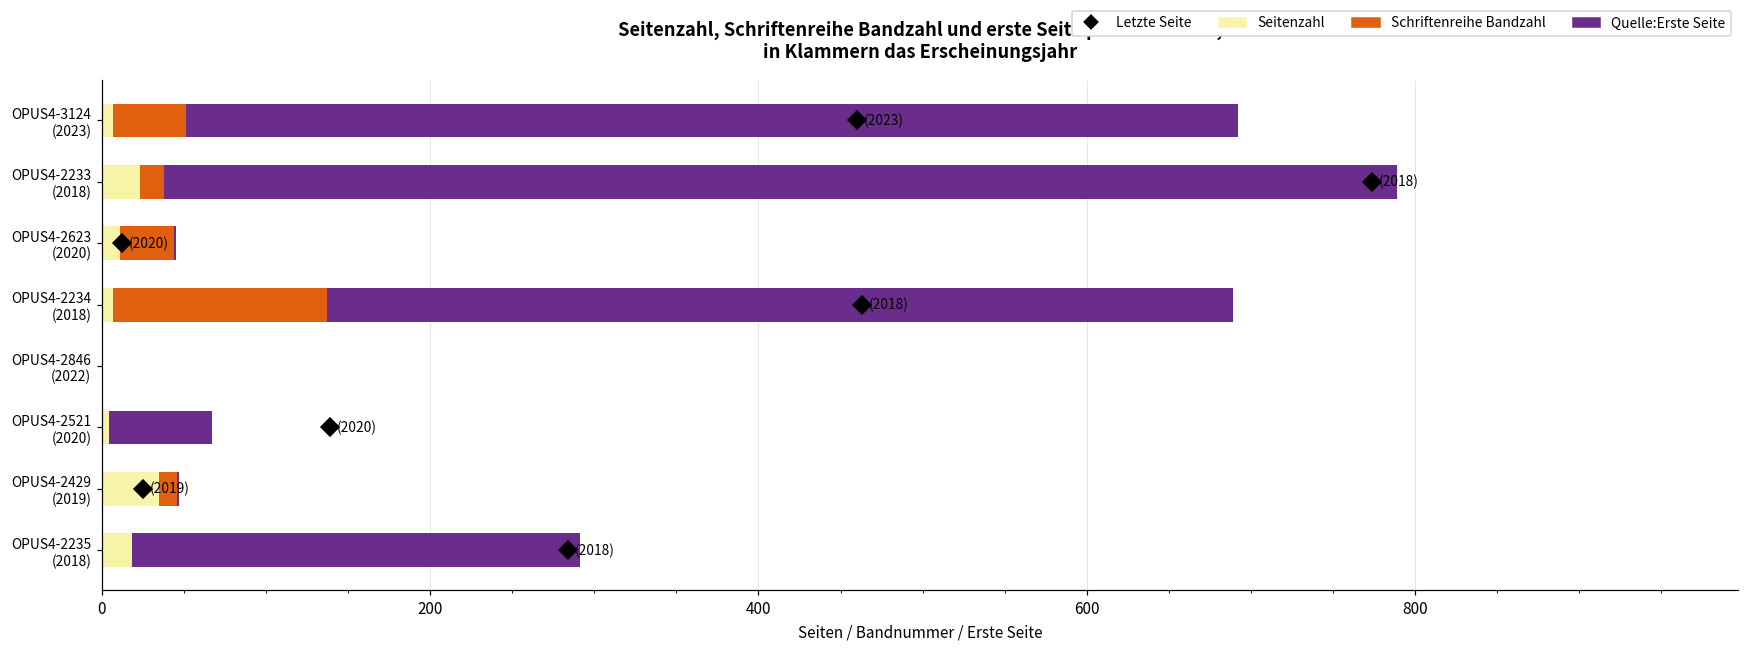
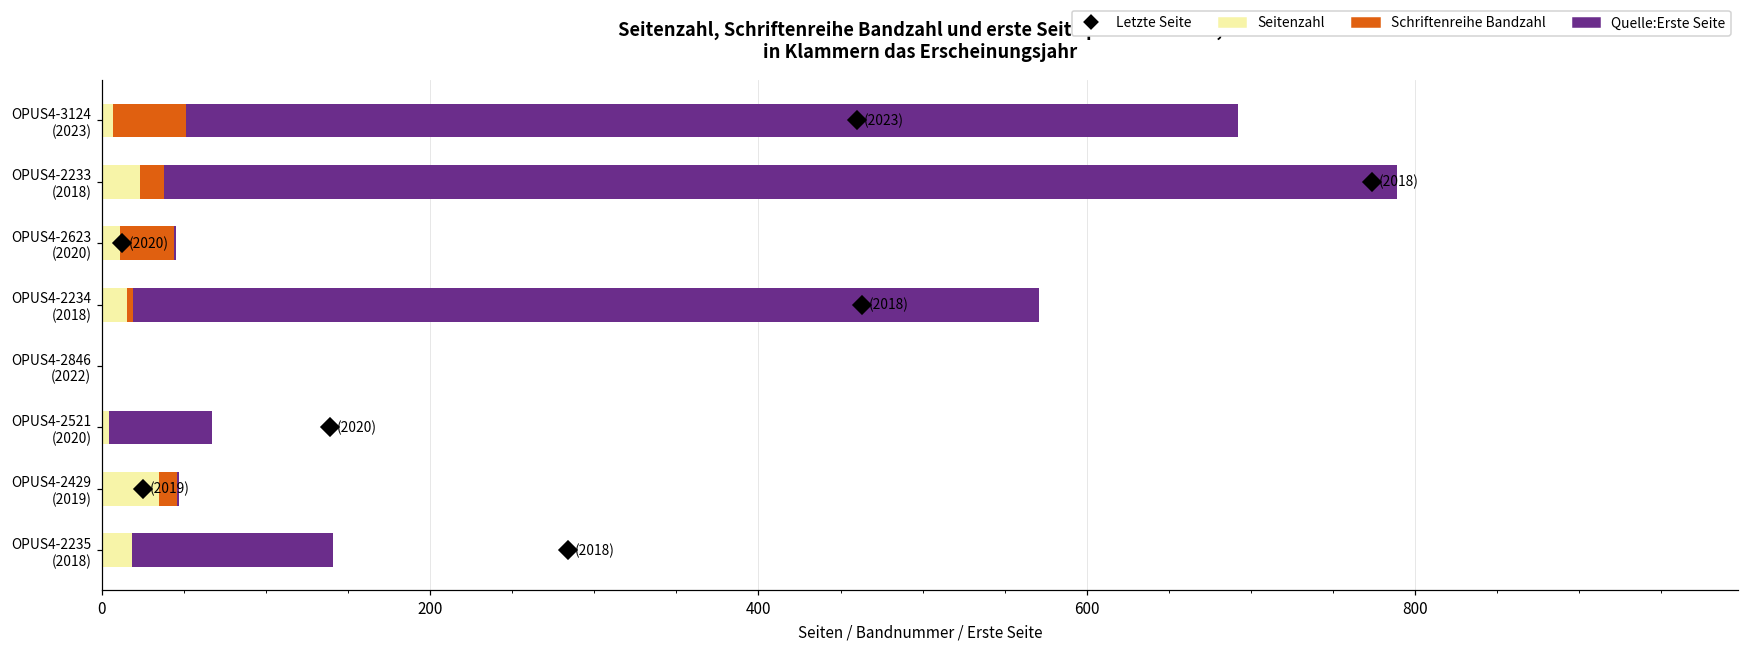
  {
    "Seitenzahl": {
      "OPUS4-3124 (2023)": 7,
      "OPUS4-2233 (2018)": 23,
      "OPUS4-2623 (2020)": 11,
-     "OPUS4-2234 (2018)": 7,
+     "OPUS4-2234 (2018)": 15,
      "OPUS4-2846 (2022)": 0,
      "OPUS4-2521 (2020)": 4,
      "OPUS4-2429 (2019)": 35,
      "OPUS4-2235 (2018)": 18
    },
    "Schriftenreihe Bandzahl": {
      "OPUS4-3124 (2023)": 44,
      "OPUS4-2233 (2018)": 15,
-     "OPUS4-2234 (2018)": 130,
+     "OPUS4-2234 (2018)": 4,
      "OPUS4-2846 (2022)": 0,
      "OPUS4-2521 (2020)": 0,
      "OPUS4-2235 (2018)": 0
    },
    "Quelle:Erste Seite": {
      "OPUS4-2846 (2022)": 0,
      "OPUS4-2521 (2020)": 63,
-     "OPUS4-2235 (2018)": 273
+     "OPUS4-2235 (2018)": 123
    }
  }
